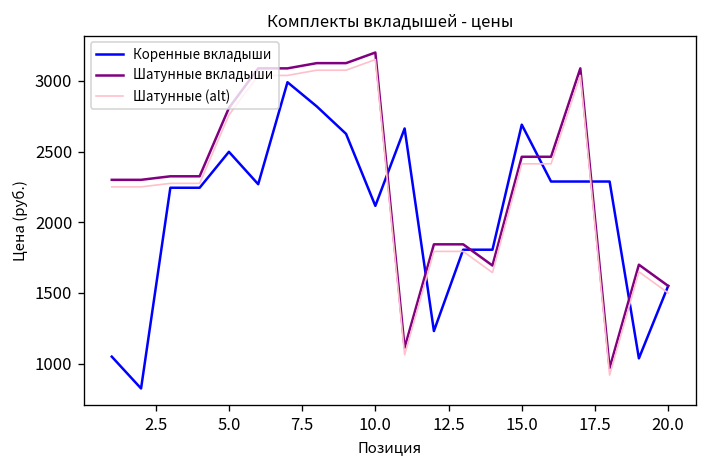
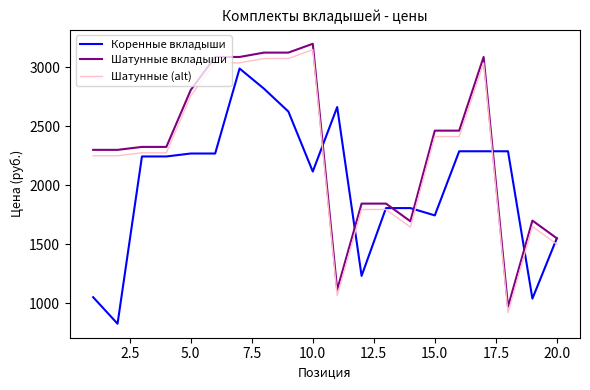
  {
    "Коренные вкладыши": {
-     "5.0": 2500,
+     "5.0": 2270,
      "10.0": 2120,
-     "15.0": 2690
+     "15.0": 1740
    },
    "Шатунные вкладыши": {
      "5.0": 2810,
      "10.0": 3200,
      "15.0": 2460
    },
    "Шатунные (alt)": {
      "5.0": 2760,
      "10.0": 3150,
      "15.0": 2410,
      "20.0": 1500
    }
  }
